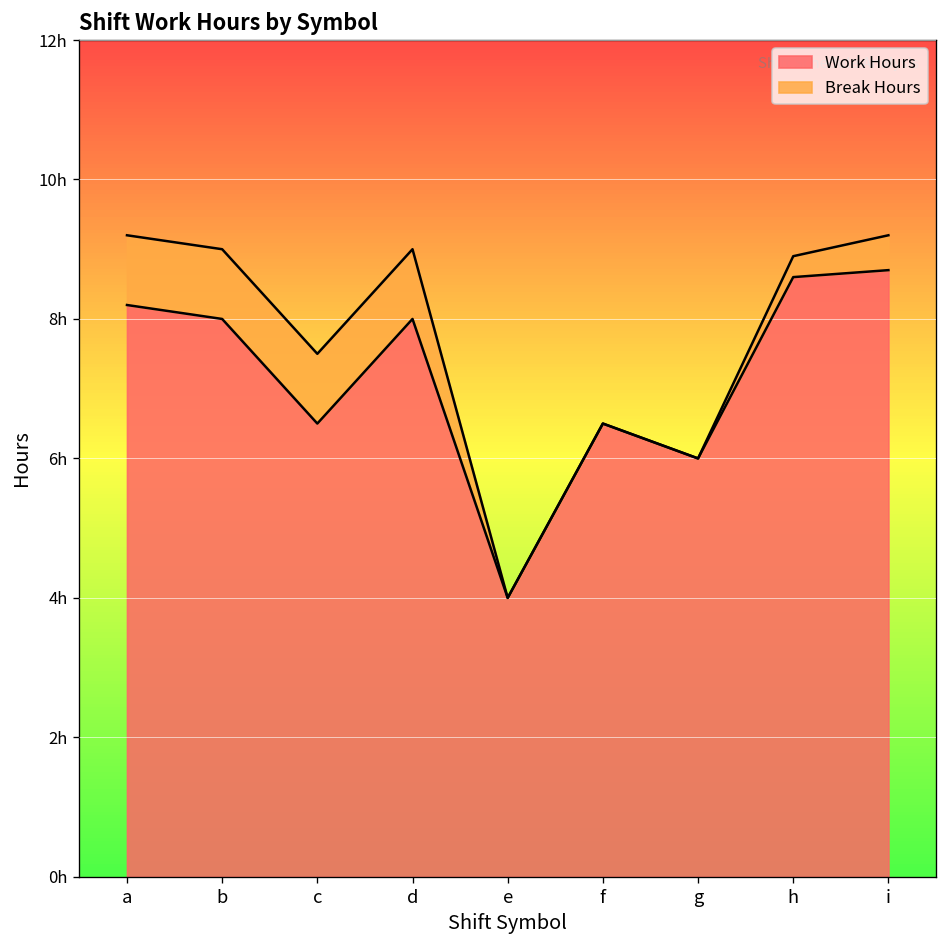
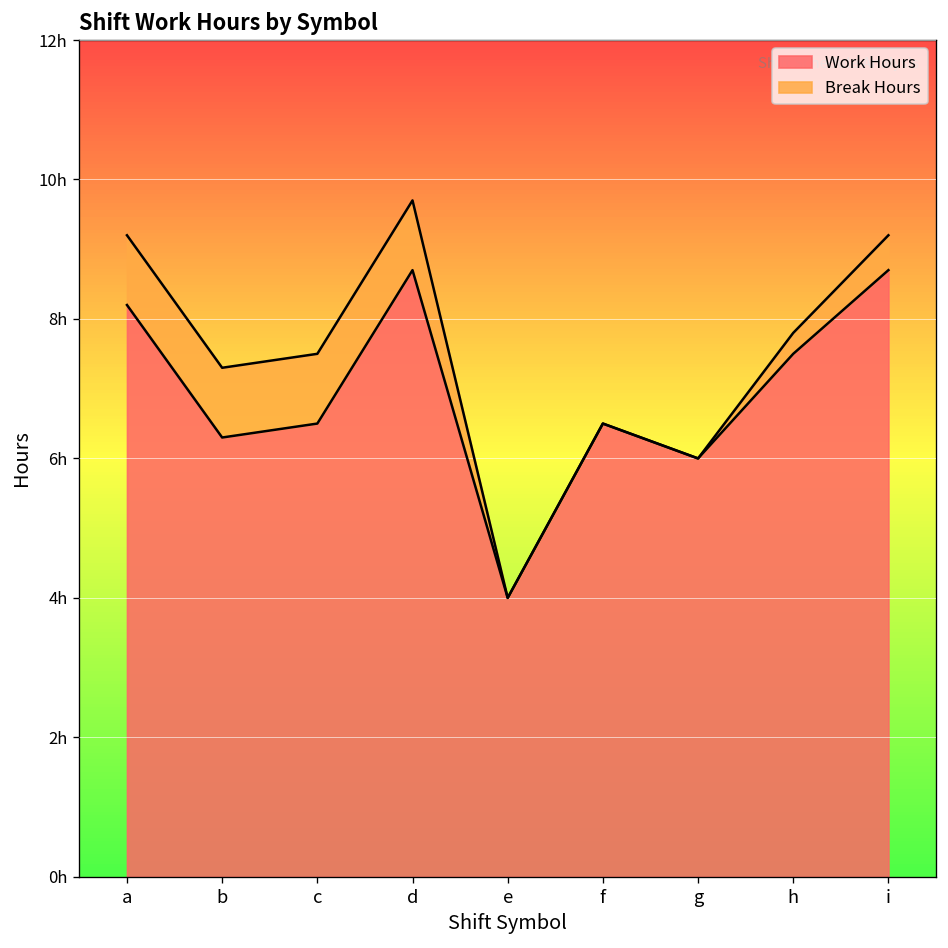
  {
    "Work Hours": {
      "a": "8.2h",
-     "b": "8.0h",
+     "b": "6.3h",
      "c": "6.5h",
-     "d": "8.0h",
-     "h": "8.6h",
+     "d": "8.7h",
+     "h": "7.5h",
      "i": "8.7h"
    },
    "Break Hours": {
      "a": "1.0h",
      "b": "1.0h",
      "c": "1.0h",
      "d": "1.0h",
      "h": "0.3h",
      "i": "0.5h"
    }
  }
